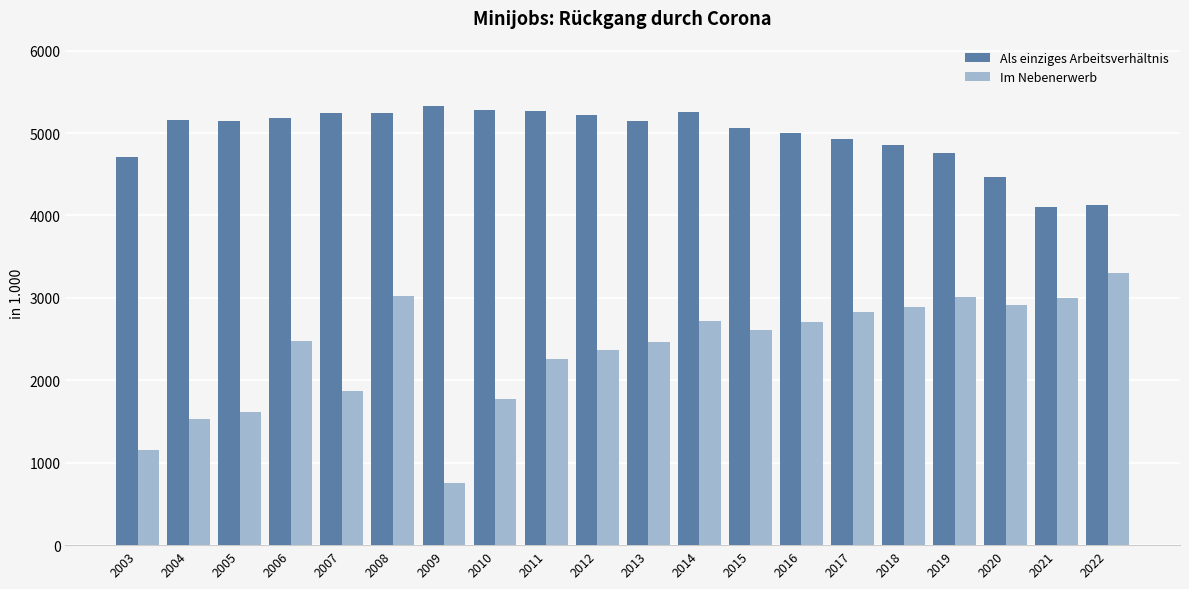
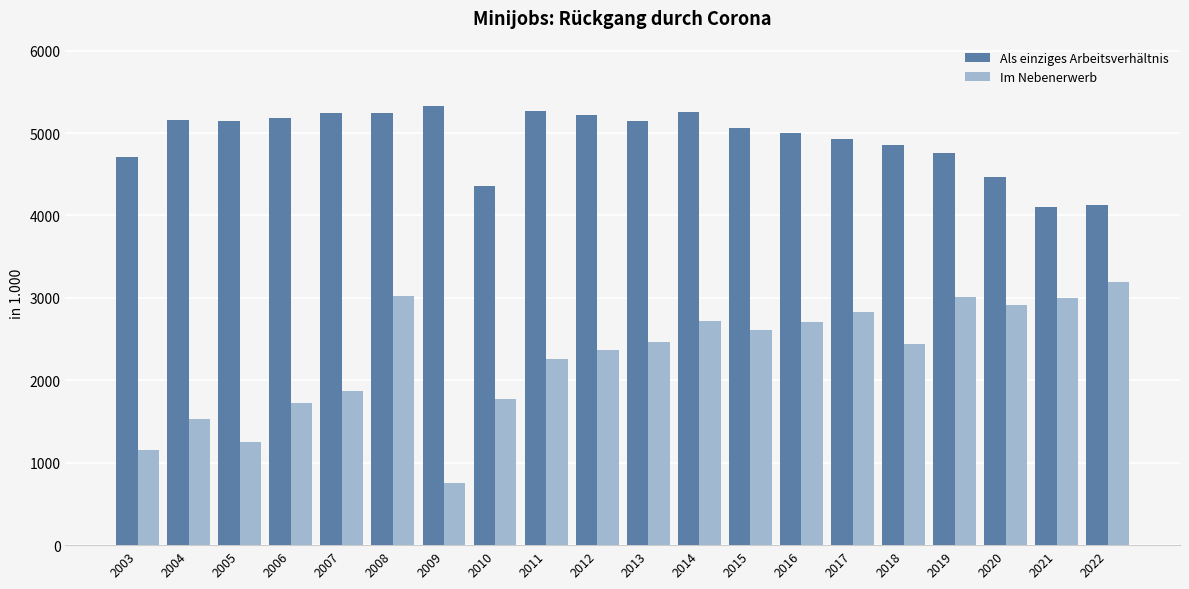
  {
    "Als einziges Arbeitsverhältnis": {
      "2003": 4700,
      "2004": 5200,
      "2005": 5100,
      "2006": 5200,
      "2007": 5200,
      "2008": 5200,
      "2009": 5300,
-     "2010": 5300,
+     "2010": 4400,
      "2011": 5300,
      "2012": 5200,
      "2013": 5100,
      "2014": 5300,
      "2015": 5100,
      "2016": 5000,
      "2017": 4900,
      "2018": 4900,
      "2019": 4800,
      "2020": 4500,
      "2021": 4100,
      "2022": 4100
    },
    "Im Nebenerwerb": {
      "2003": 1200,
      "2004": 1500,
-     "2005": 1600,
-     "2006": 2500,
+     "2005": 1200,
+     "2006": 1700,
      "2007": 1900,
      "2008": 3000,
      "2009": 800,
      "2010": 1800,
      "2011": 2300,
      "2012": 2400,
      "2013": 2500,
      "2014": 2700,
      "2015": 2600,
      "2016": 2700,
      "2017": 2800,
-     "2018": 2900,
+     "2018": 2400,
      "2019": 3000,
      "2020": 2900,
      "2021": 3000,
-     "2022": 3300
+     "2022": 3200
    }
  }
